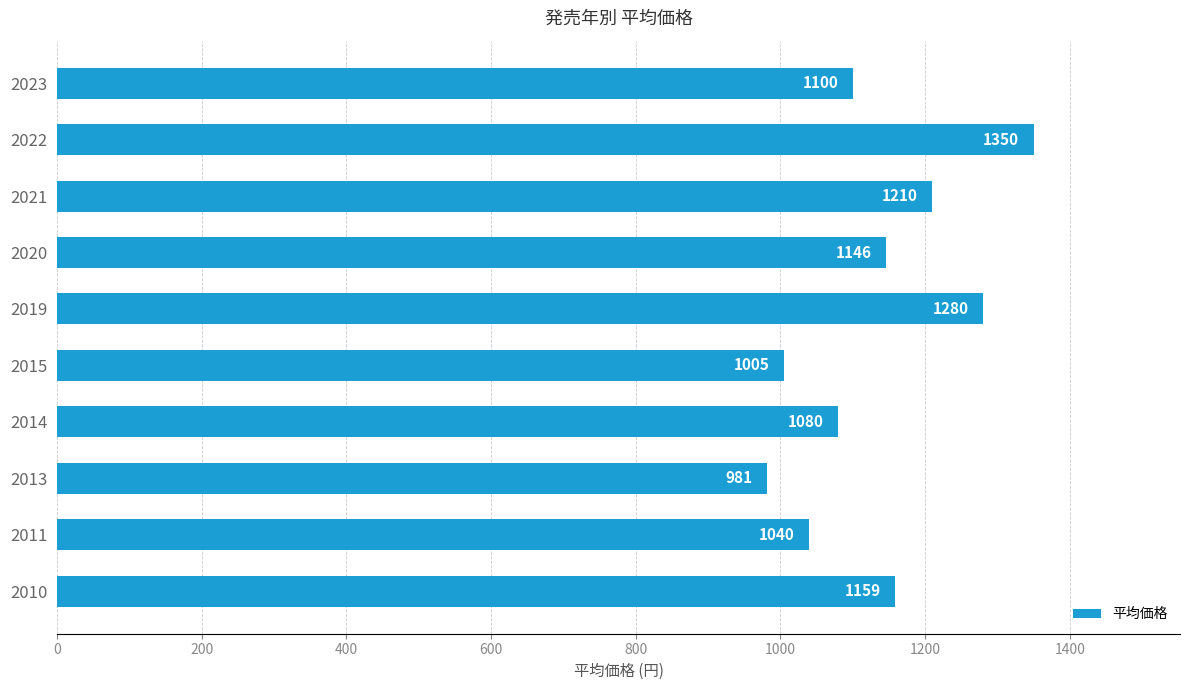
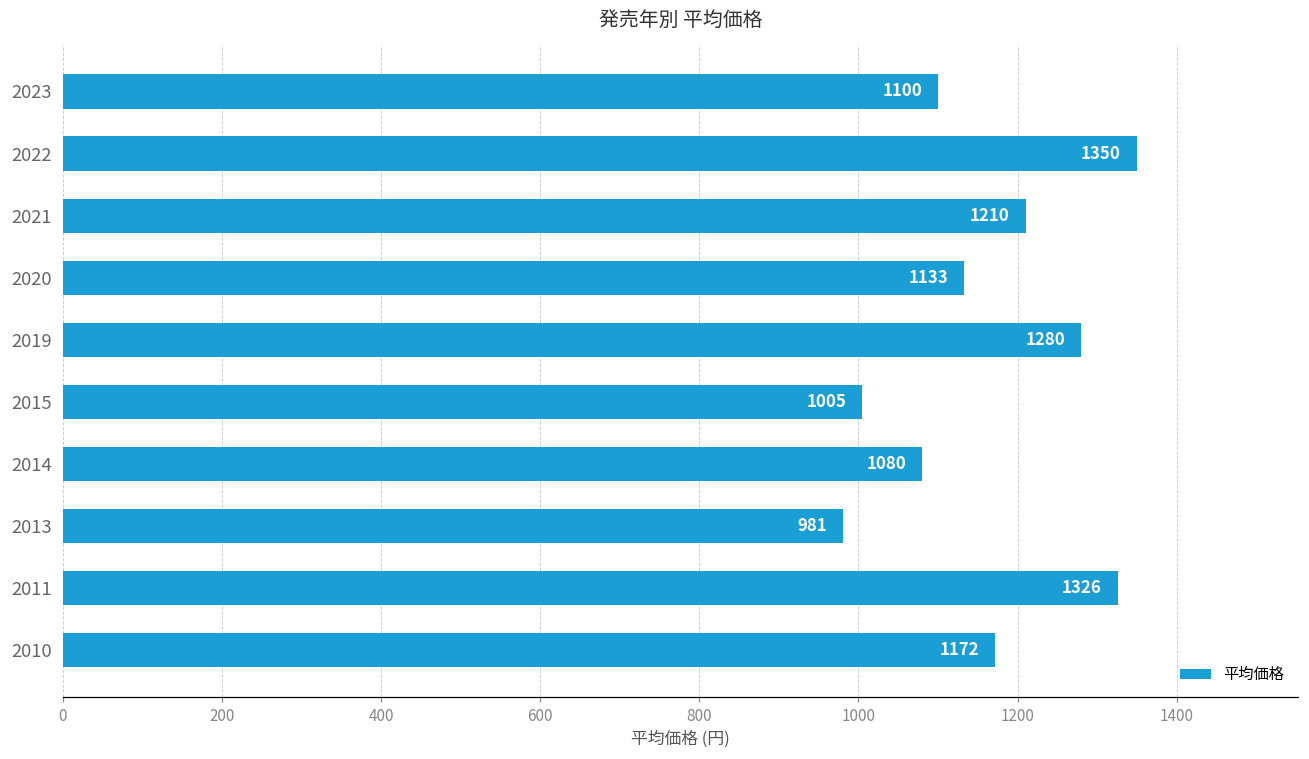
  {
    "2023": 1100,
    "2022": 1350,
    "2021": 1210,
-   "2020": 1146,
+   "2020": 1133,
    "2019": 1280,
    "2015": 1005,
    "2014": 1080,
    "2013": 981,
-   "2011": 1040,
-   "2010": 1159
+   "2011": 1326,
+   "2010": 1172
  }
